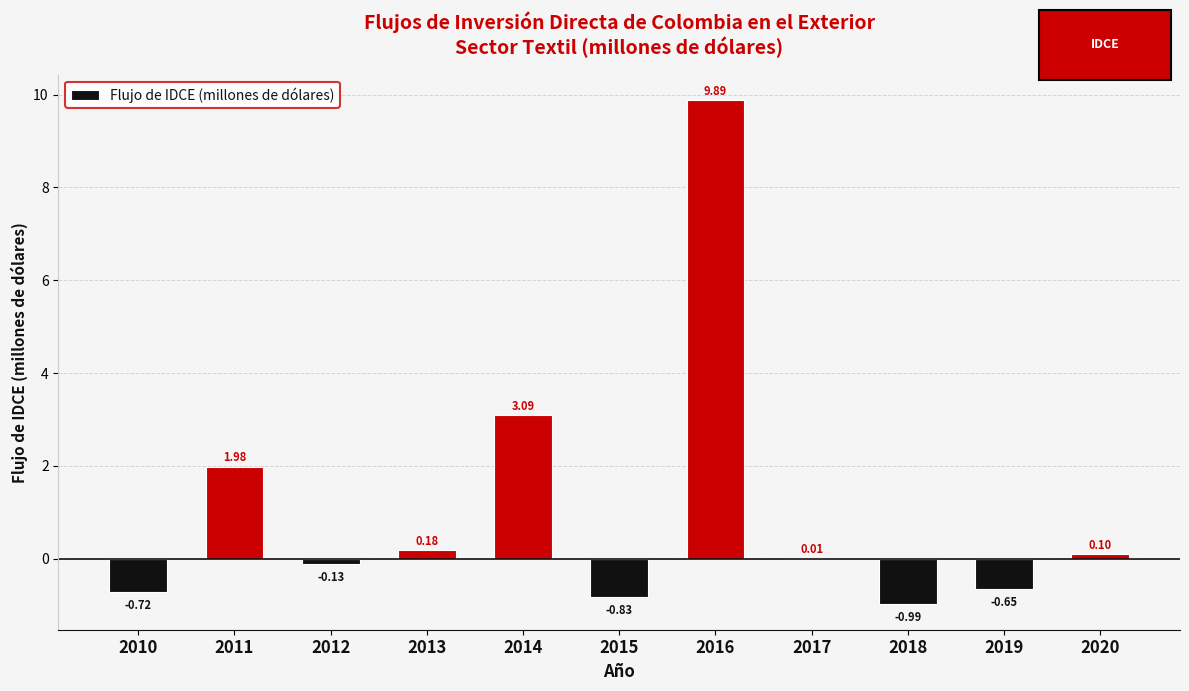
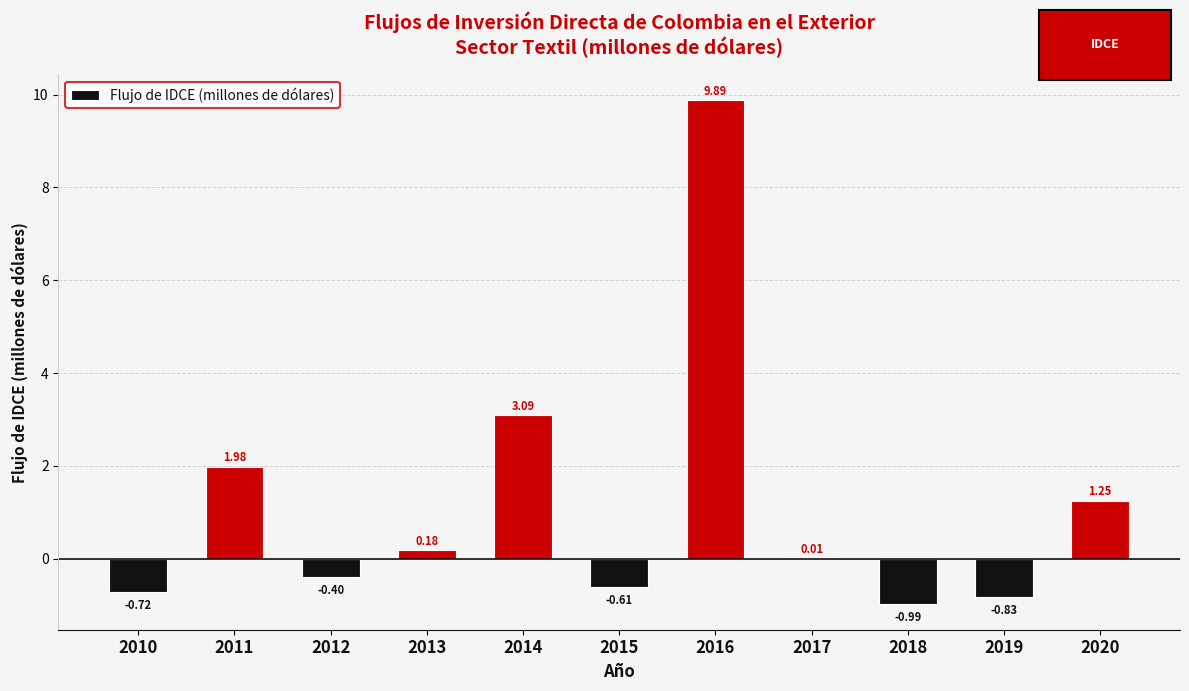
  {
    "2010": -0.72,
    "2011": 1.98,
-   "2012": -0.13,
+   "2012": -0.40,
    "2013": 0.18,
    "2014": 3.09,
-   "2015": -0.83,
+   "2015": -0.61,
    "2016": 9.89,
    "2017": 0.01,
    "2018": -0.99,
-   "2019": -0.65,
-   "2020": 0.10
+   "2019": -0.83,
+   "2020": 1.25
  }
